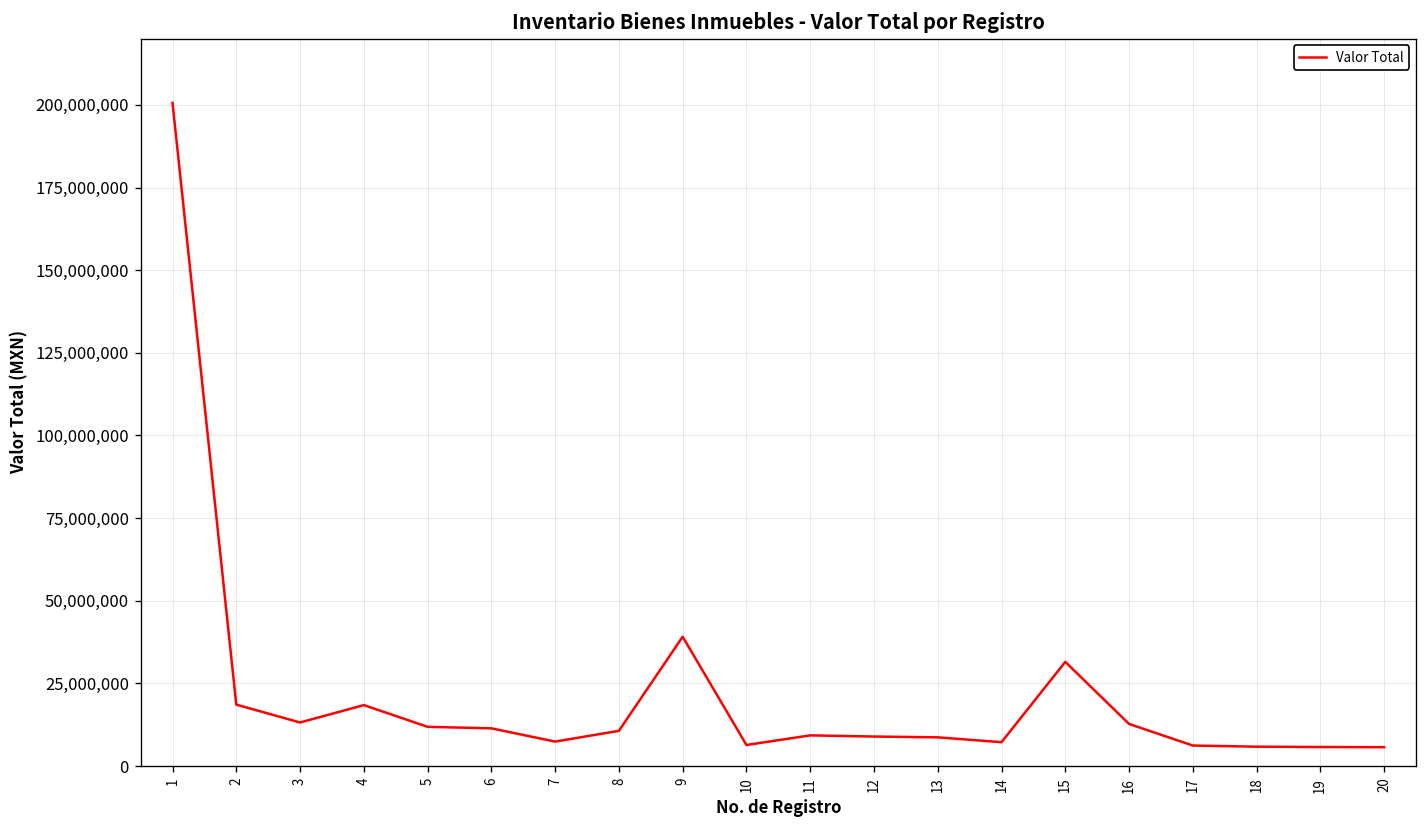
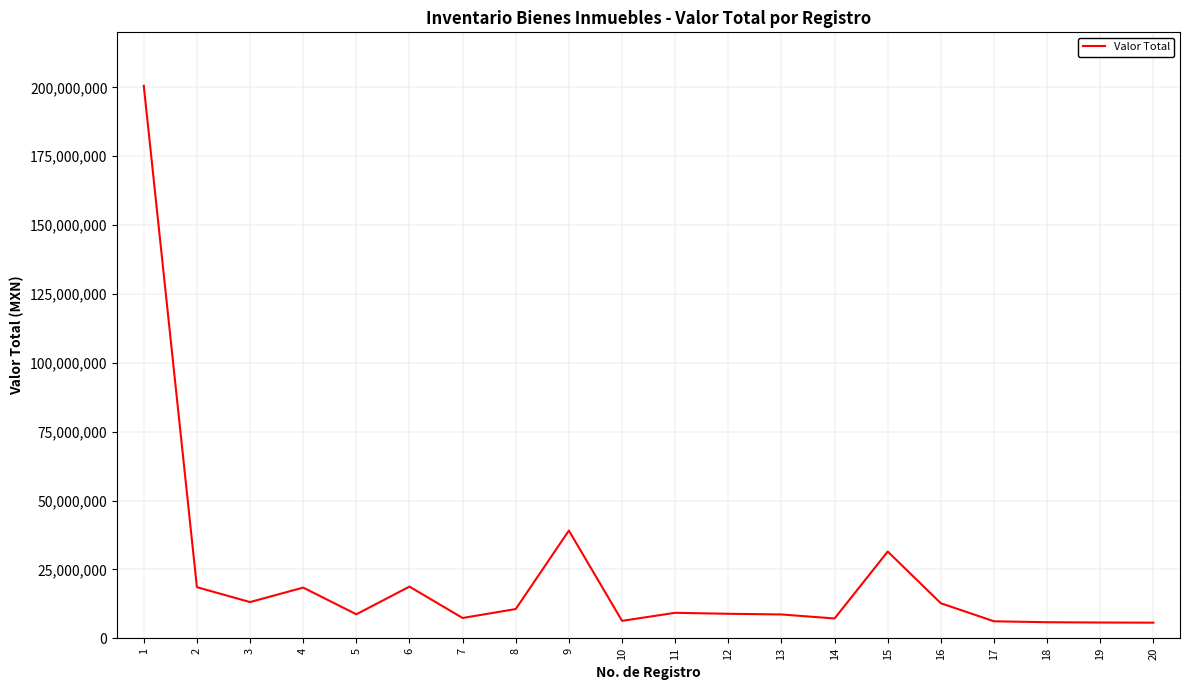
  {
    "1": "201,000,000",
    "2": "19,000,000",
    "3": "13,000,000",
    "4": "18,000,000",
-   "5": "12,000,000",
-   "6": "11,000,000",
+   "5": "9,000,000",
+   "6": "19,000,000",
    "7": "7,000,000",
    "8": "11,000,000",
    "9": "39,000,000",
    "10": "6,000,000",
    "11": "9,000,000",
    "12": "9,000,000",
    "13": "9,000,000",
    "14": "7,000,000",
    "15": "32,000,000",
    "16": "13,000,000",
    "17": "6,000,000",
    "18": "6,000,000",
    "19": "6,000,000",
    "20": "6,000,000"
  }
